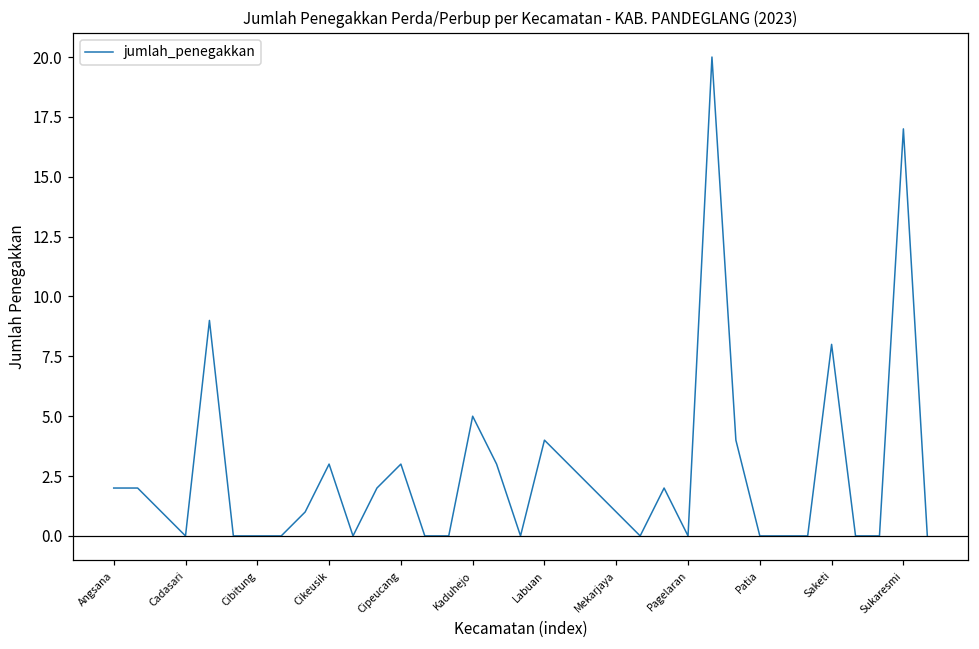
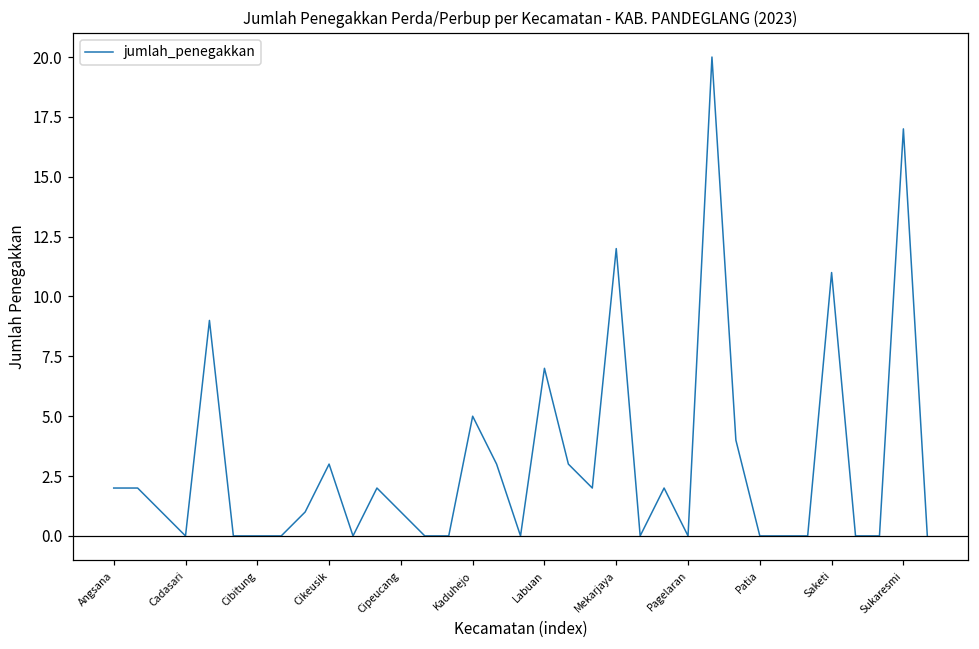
  {
    "Angsana": 2,
    "Cadasari": 0,
    "Cibitung": 0,
    "Cikeusik": 3,
-   "Cipeucang": 3,
+   "Cipeucang": 1,
    "Kaduhejo": 5,
-   "Labuan": 4,
-   "Mekarjaya": 1,
+   "Labuan": 7,
+   "Mekarjaya": 12,
    "Pagelaran": 0,
    "Patia": 0,
-   "Saketi": 8,
+   "Saketi": 11,
    "Sukaresmi": 17
  }
